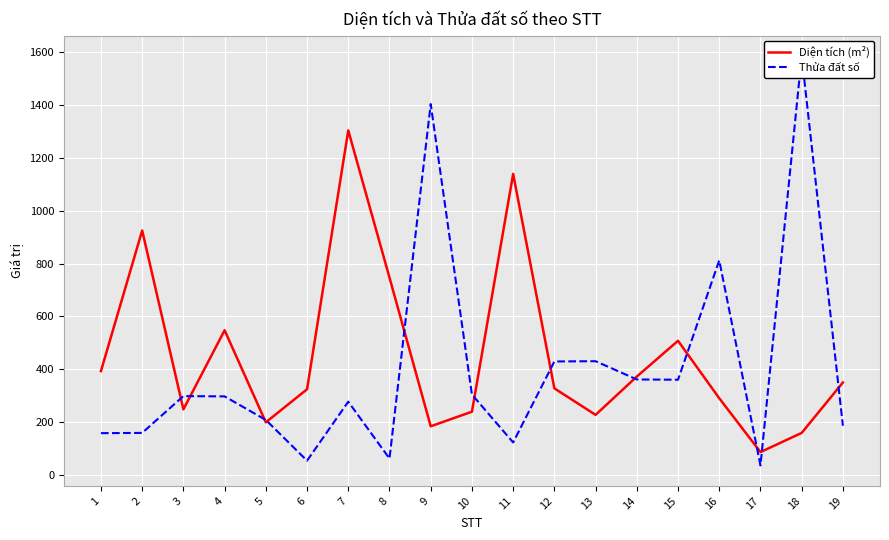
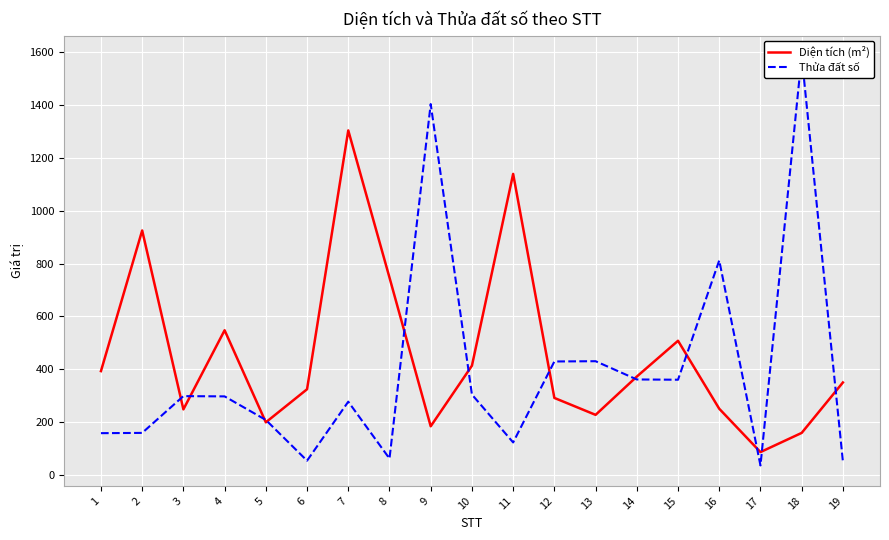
  {
    "Diện tích (m²)": {
      "1": 390,
      "2": 930,
      "3": 250,
      "4": 550,
      "6": 330,
      "7": 1300,
      "8": 750,
      "9": 190,
-     "10": 240,
+     "10": 410,
      "11": 1140,
-     "12": 330,
+     "12": 290,
      "13": 230,
      "14": 370,
      "15": 510,
-     "16": 290,
+     "16": 250,
      "17": 90,
      "18": 160,
      "19": 350
    },
    "Thửa đất số": {
      "1": 160,
      "2": 160,
      "3": 300,
      "4": 300,
      "6": 60,
      "7": 280,
      "8": 60,
      "9": 1400,
      "10": 310,
      "11": 120,
      "12": 430,
      "13": 430,
      "14": 360,
      "15": 360,
      "16": 810,
      "17": 40,
-     "19": 190
+     "19": 50
    }
  }
